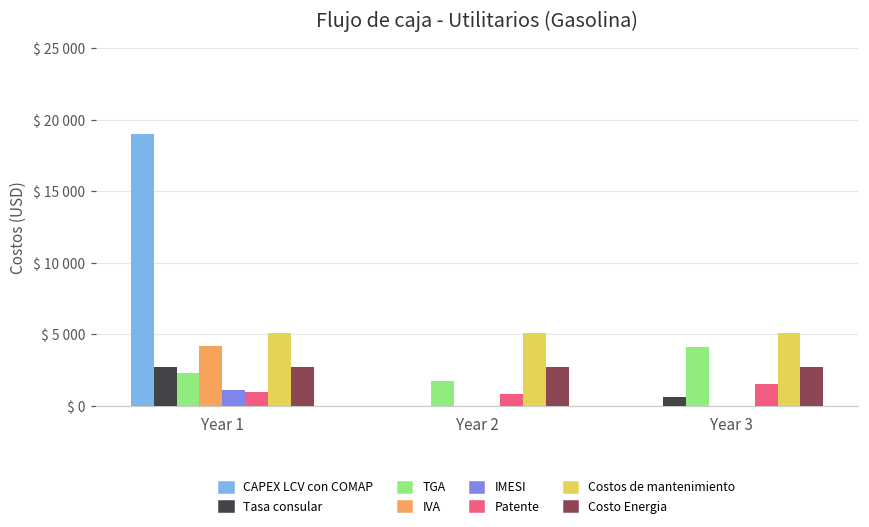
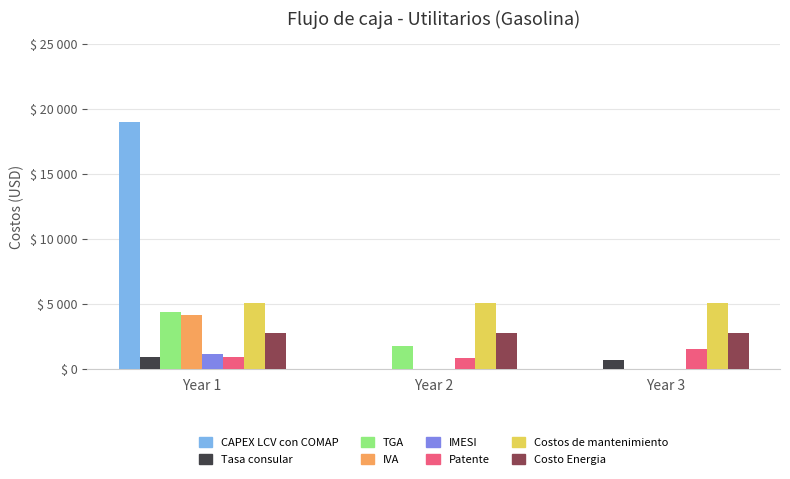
  {
    "Tasa consular": {
-     "Year 1": "$ 2700",
+     "Year 1": "$ 1000",
      "Year 2": "$ 0",
      "Year 3": "$ 700"
    },
    "TGA": {
-     "Year 1": "$ 2300",
+     "Year 1": "$ 4400",
      "Year 2": "$ 1700",
-     "Year 3": "$ 4100"
+     "Year 3": "$ 0"
    },
    "Patente": {
      "Year 1": "$ 1000",
      "Year 2": "$ 900",
      "Year 3": "$ 1500"
    },
    "Costo Energia": {
      "Year 1": "$ 2700",
      "Year 2": "$ 2700",
      "Year 3": "$ 2700"
    }
  }
